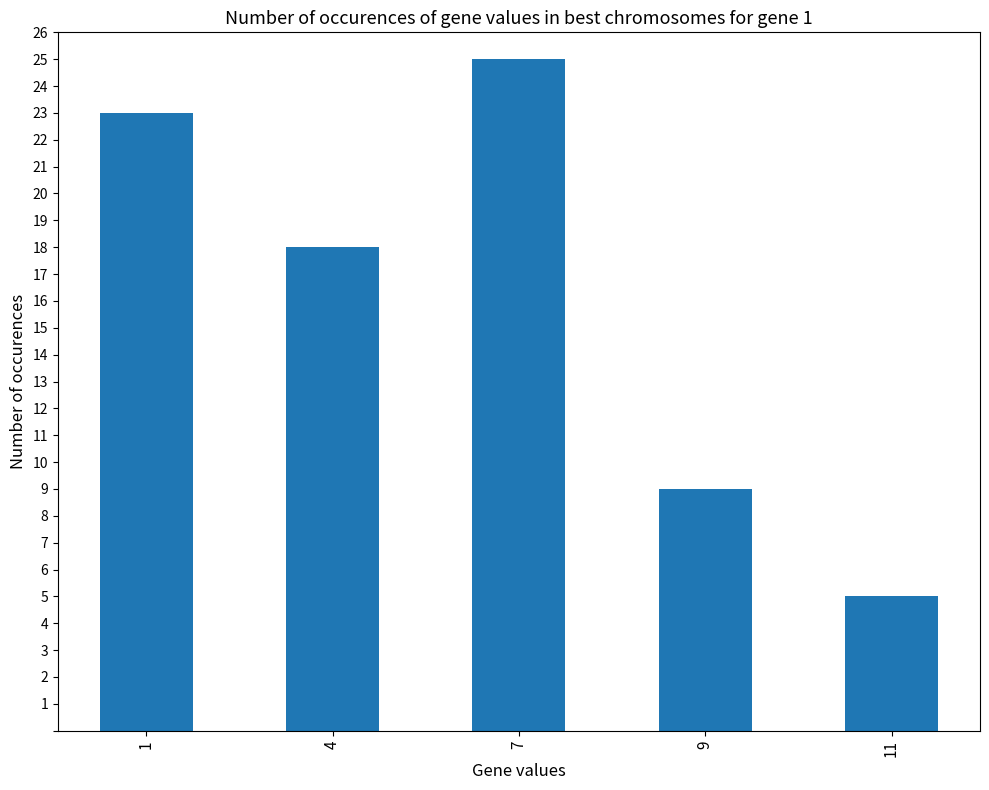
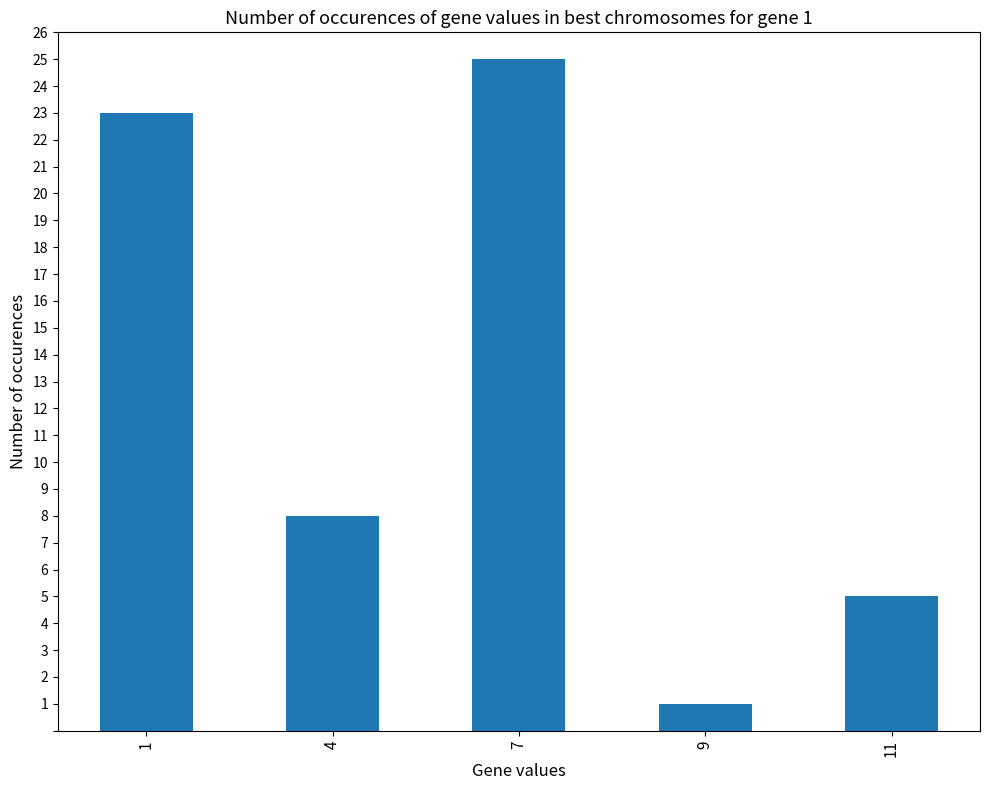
  {
    "1": 23,
-   "4": 18,
+   "4": 8,
    "7": 25,
-   "9": 9,
+   "9": 1,
    "11": 5
  }
